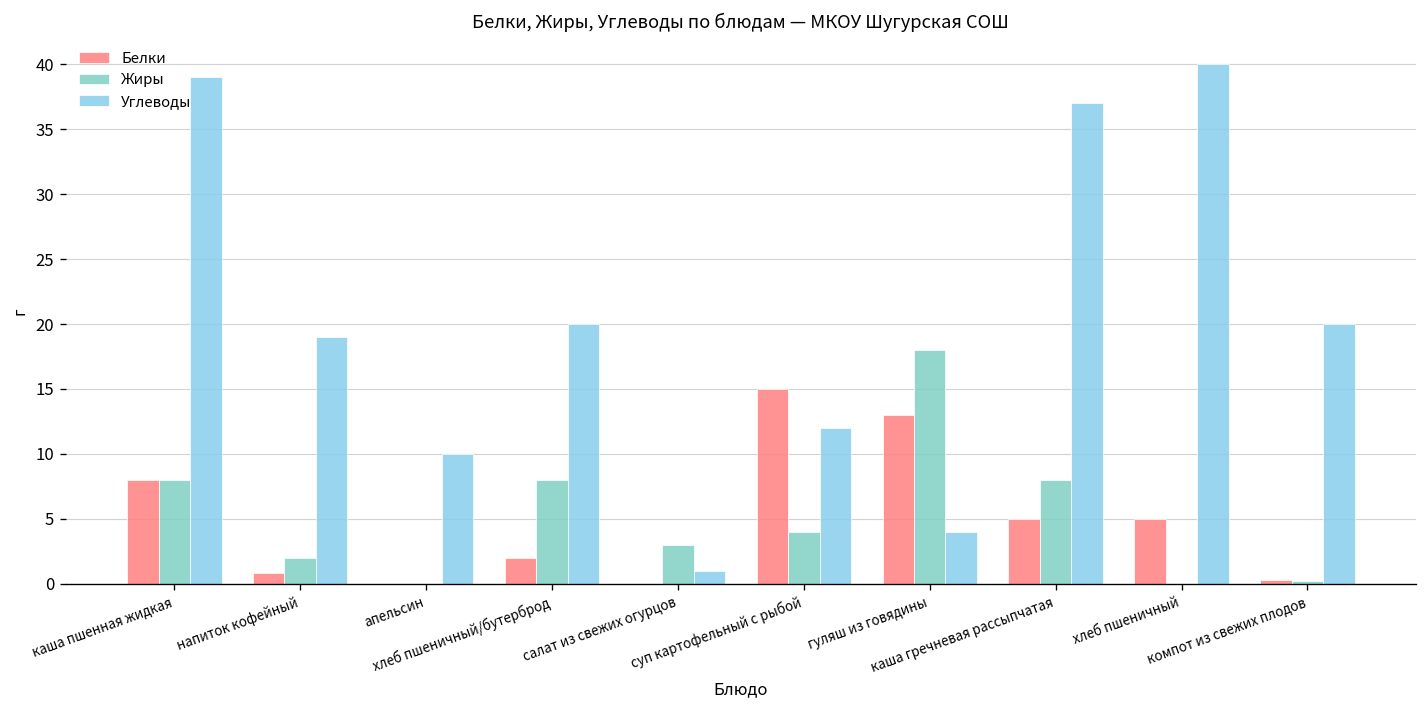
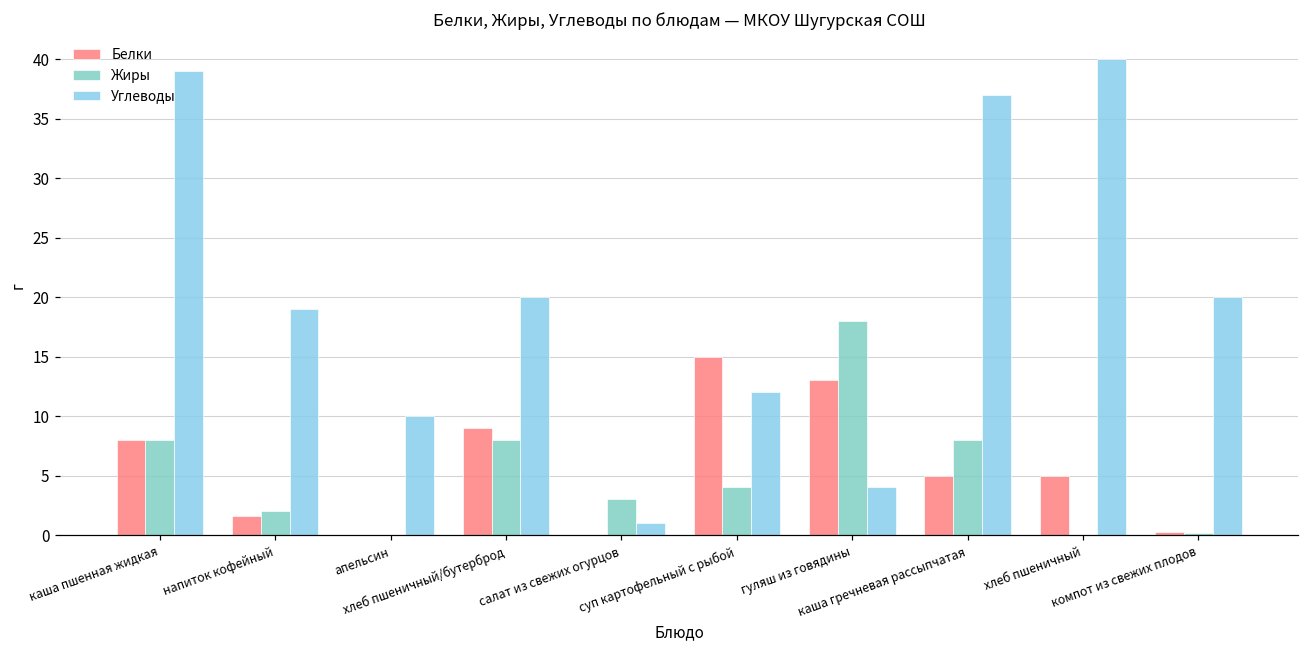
  {
    "Белки": {
      "каша пшенная жидкая": 8.0,
-     "напиток кофейный": 0.8,
+     "напиток кофейный": 1.6,
      "апельсин": 0.0,
-     "хлеб пшеничный/бутерброд": 2,
+     "хлеб пшеничный/бутерброд": 9,
      "салат из свежих огурцов": 0.0,
      "суп картофельный с рыбой": 15.0,
      "гуляш из говядины": 13.0,
      "каша гречневая рассыпчатая": 5.0,
      "хлеб пшеничный": 5.0,
      "компот из свежих плодов": 0.3
    }
  }
